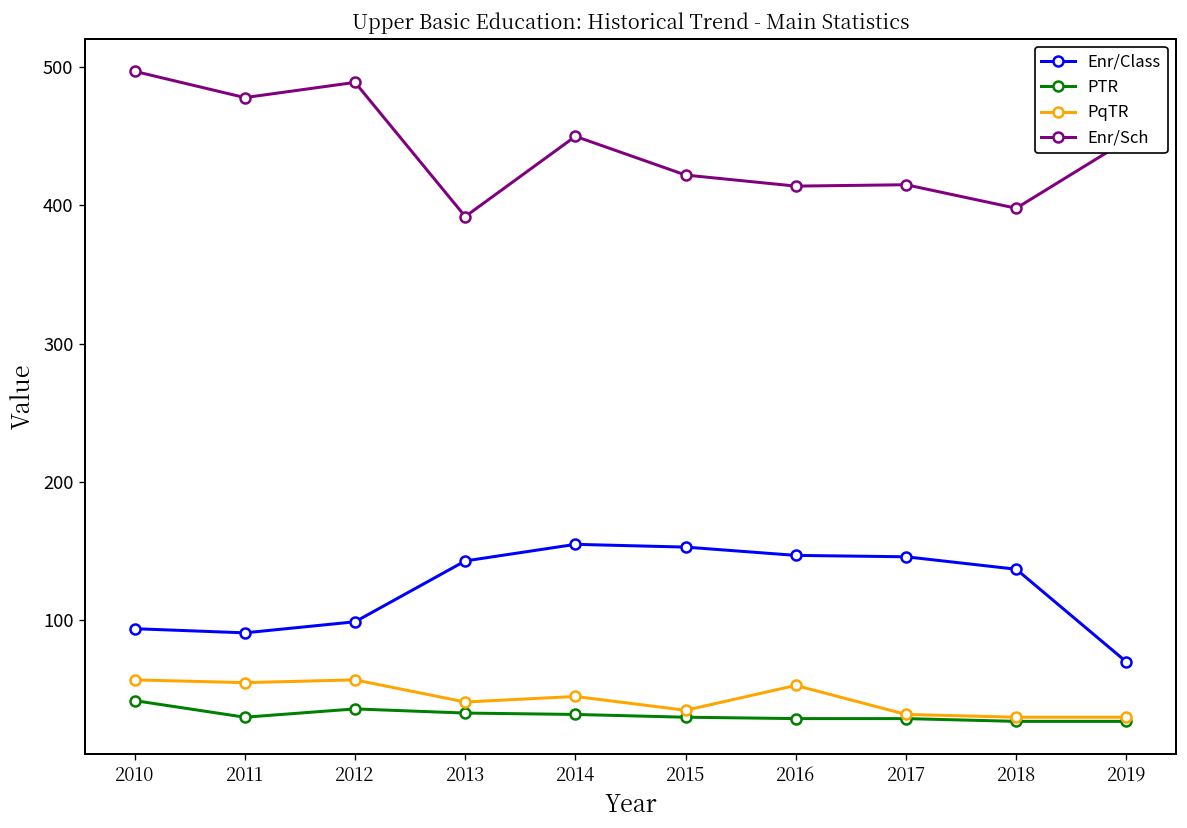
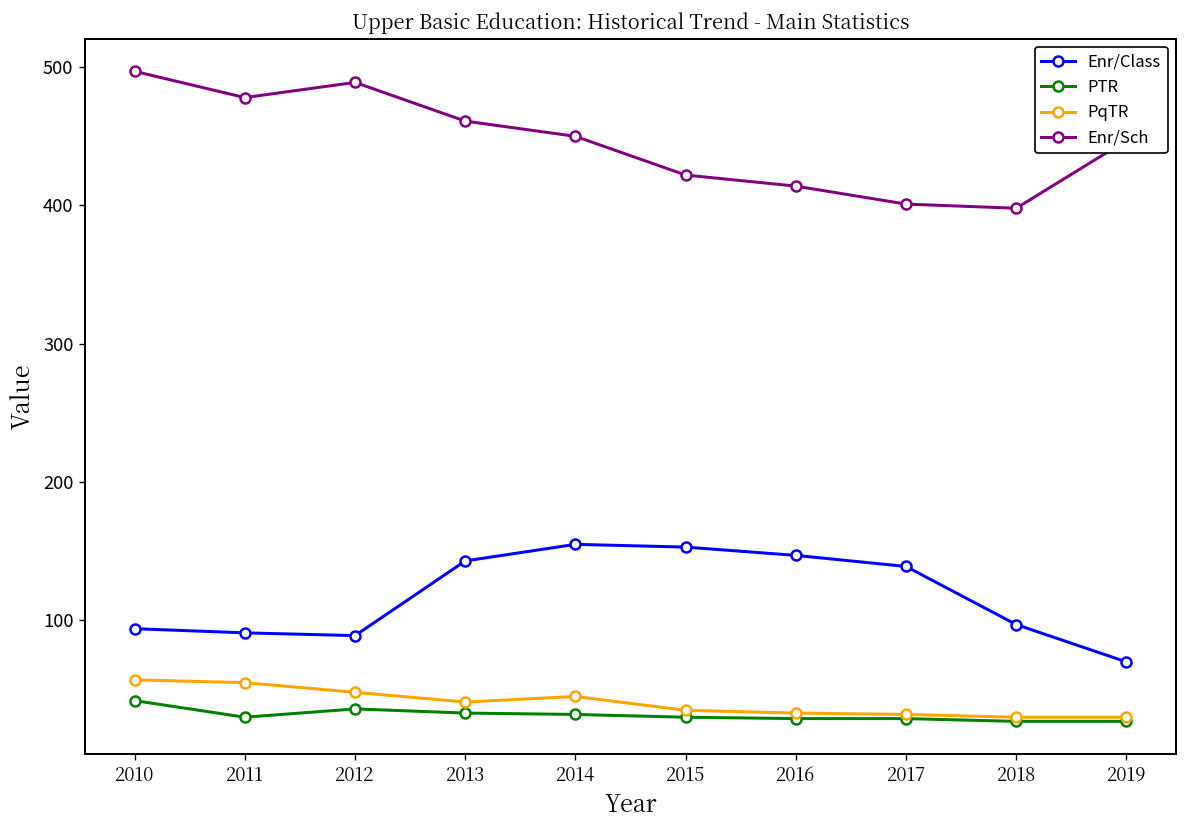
  {
    "Enr/Class": {
      "2010": 94,
      "2011": 91,
-     "2012": 99,
+     "2012": 89,
      "2013": 143,
      "2014": 155,
      "2015": 153,
      "2016": 147,
-     "2017": 146,
-     "2018": 137,
+     "2017": 139,
+     "2018": 97,
      "2019": 70
    },
    "PTR": {
      "2010": 42,
      "2011": 30,
      "2012": 36,
      "2013": 33,
      "2014": 32,
      "2015": 30,
      "2016": 29,
      "2017": 29,
      "2018": 27,
      "2019": 27
    },
    "PqTR": {
      "2010": 57,
      "2011": 55,
-     "2012": 57,
+     "2012": 48,
      "2013": 41,
      "2014": 45,
      "2015": 35,
-     "2016": 53,
+     "2016": 33,
      "2017": 32,
      "2018": 30,
      "2019": 30
    },
    "Enr/Sch": {
      "2010": 497,
      "2011": 478,
      "2012": 489,
-     "2013": 392,
+     "2013": 461,
      "2014": 450,
      "2015": 422,
      "2016": 414,
-     "2017": 415,
+     "2017": 401,
      "2018": 398
    }
  }
